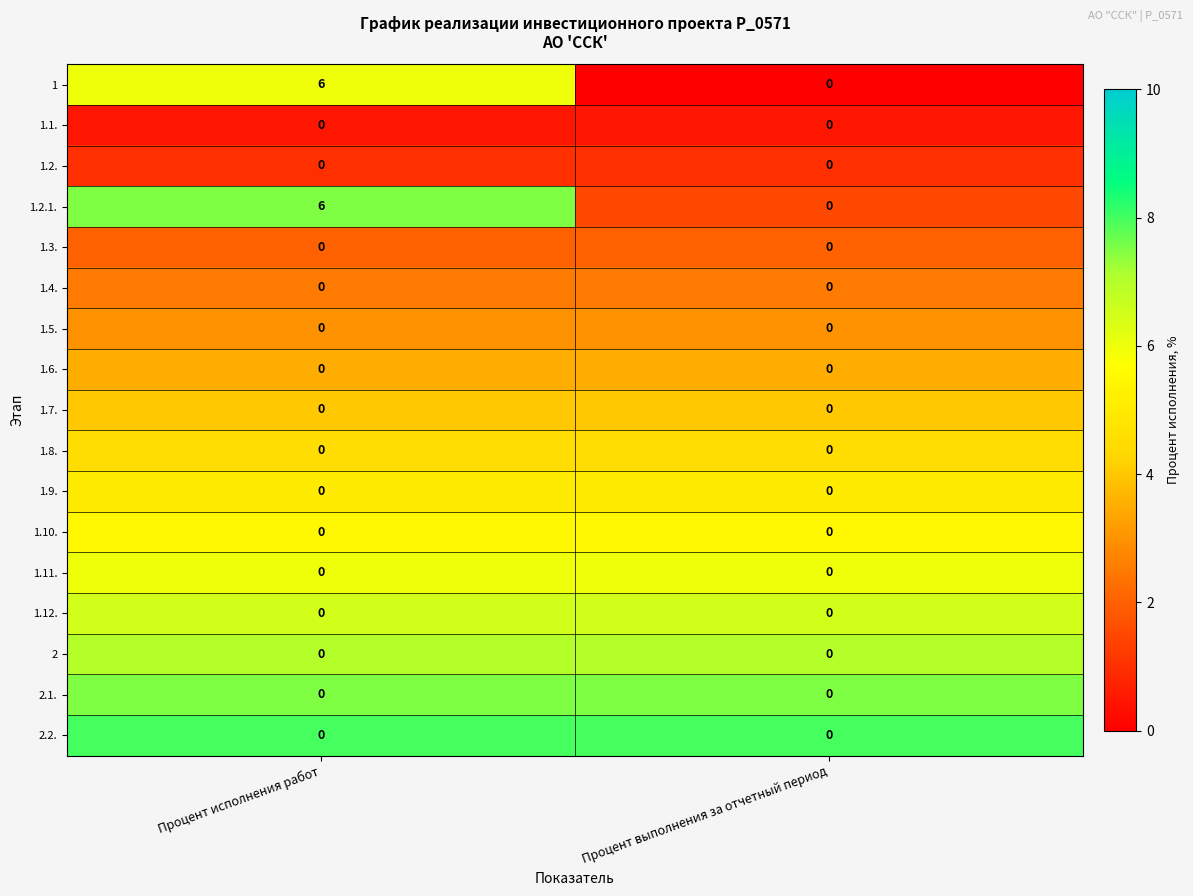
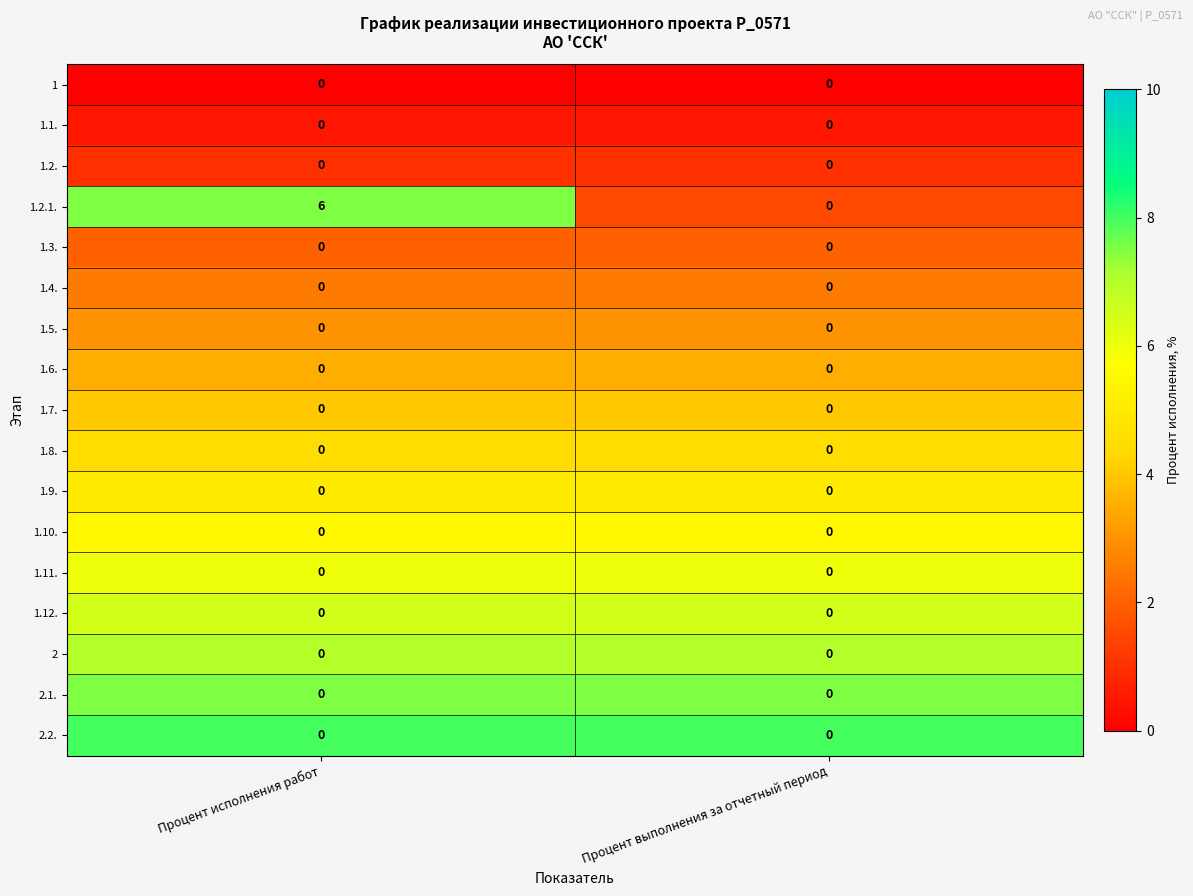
  {
    "1": {
-     "Процент исполнения работ": 6,
+     "Процент исполнения работ": 0,
      "Процент выполнения за отчетный период": 0
    },
    "1.1.": {
      "Процент исполнения работ": 0,
      "Процент выполнения за отчетный период": 0
    },
    "1.2.": {
      "Процент исполнения работ": 0,
      "Процент выполнения за отчетный период": 0
    },
    "1.2.1.": {
      "Процент исполнения работ": 6,
      "Процент выполнения за отчетный период": 0
    },
    "1.3.": {
      "Процент исполнения работ": 0,
      "Процент выполнения за отчетный период": 0
    },
    "1.4.": {
      "Процент исполнения работ": 0,
      "Процент выполнения за отчетный период": 0
    },
    "1.5.": {
      "Процент исполнения работ": 0,
      "Процент выполнения за отчетный период": 0
    },
    "1.6.": {
      "Процент исполнения работ": 0,
      "Процент выполнения за отчетный период": 0
    },
    "1.7.": {
      "Процент исполнения работ": 0,
      "Процент выполнения за отчетный период": 0
    },
    "1.8.": {
      "Процент исполнения работ": 0,
      "Процент выполнения за отчетный период": 0
    },
    "1.9.": {
      "Процент исполнения работ": 0,
      "Процент выполнения за отчетный период": 0
    },
    "1.10.": {
      "Процент исполнения работ": 0,
      "Процент выполнения за отчетный период": 0
    },
    "1.11.": {
      "Процент исполнения работ": 0,
      "Процент выполнения за отчетный период": 0
    },
    "1.12.": {
      "Процент исполнения работ": 0,
      "Процент выполнения за отчетный период": 0
    },
    "2": {
      "Процент исполнения работ": 0,
      "Процент выполнения за отчетный период": 0
    },
    "2.1.": {
      "Процент исполнения работ": 0,
      "Процент выполнения за отчетный период": 0
    },
    "2.2.": {
      "Процент исполнения работ": 0,
      "Процент выполнения за отчетный период": 0
    }
  }
